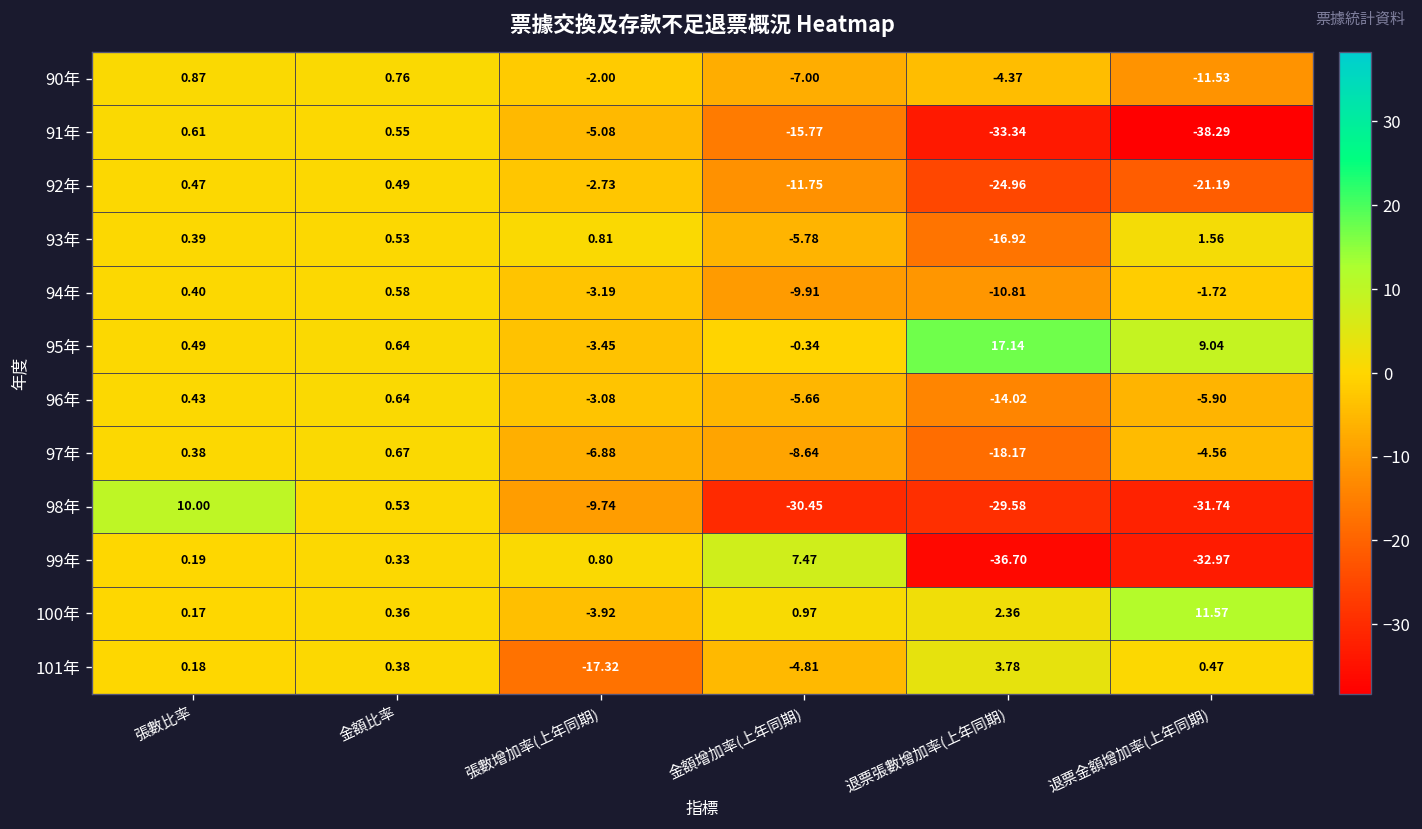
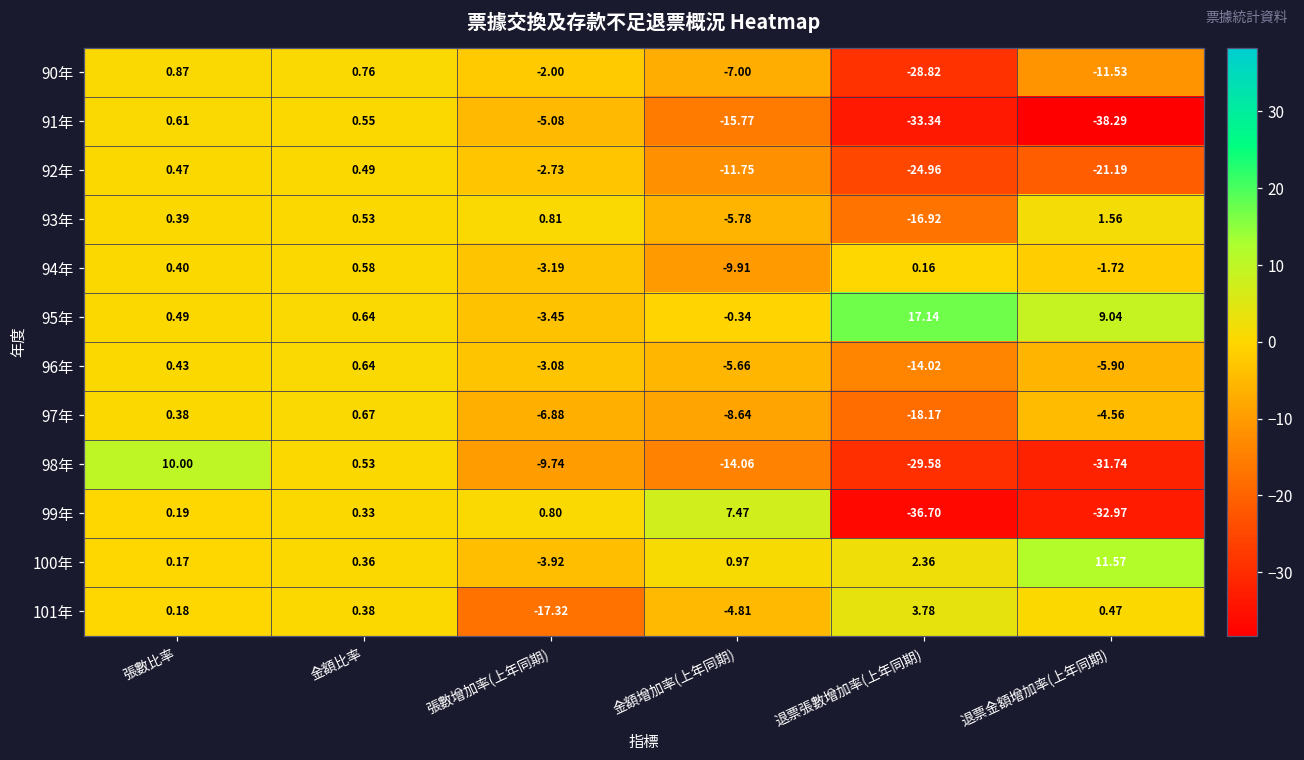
  {
    "90年": {
      "張數比率": 0.87,
      "金額比率": 0.76,
      "張數增加率(上年同期)": -2.00,
      "金額增加率(上年同期)": -7.00,
-     "退票張數增加率(上年同期)": -4.37,
+     "退票張數增加率(上年同期)": -28.82,
      "退票金額增加率(上年同期)": -11.53
    },
    "91年": {
      "張數比率": 0.61,
      "金額比率": 0.55,
      "張數增加率(上年同期)": -5.08,
      "金額增加率(上年同期)": -15.77,
      "退票張數增加率(上年同期)": -33.34,
      "退票金額增加率(上年同期)": -38.29
    },
    "92年": {
      "張數比率": 0.47,
      "金額比率": 0.49,
      "張數增加率(上年同期)": -2.73,
      "金額增加率(上年同期)": -11.75,
      "退票張數增加率(上年同期)": -24.96,
      "退票金額增加率(上年同期)": -21.19
    },
    "93年": {
      "張數比率": 0.39,
      "金額比率": 0.53,
      "張數增加率(上年同期)": 0.81,
      "金額增加率(上年同期)": -5.78,
      "退票張數增加率(上年同期)": -16.92,
      "退票金額增加率(上年同期)": 1.56
    },
    "94年": {
      "張數比率": 0.40,
      "金額比率": 0.58,
      "張數增加率(上年同期)": -3.19,
      "金額增加率(上年同期)": -9.91,
-     "退票張數增加率(上年同期)": -10.81,
+     "退票張數增加率(上年同期)": 0.16,
      "退票金額增加率(上年同期)": -1.72
    },
    "95年": {
      "張數比率": 0.49,
      "金額比率": 0.64,
      "張數增加率(上年同期)": -3.45,
      "金額增加率(上年同期)": -0.34,
      "退票張數增加率(上年同期)": 17.14,
      "退票金額增加率(上年同期)": 9.04
    },
    "96年": {
      "張數比率": 0.43,
      "金額比率": 0.64,
      "張數增加率(上年同期)": -3.08,
      "金額增加率(上年同期)": -5.66,
      "退票張數增加率(上年同期)": -14.02,
      "退票金額增加率(上年同期)": -5.90
    },
    "97年": {
      "張數比率": 0.38,
      "金額比率": 0.67,
      "張數增加率(上年同期)": -6.88,
      "金額增加率(上年同期)": -8.64,
      "退票張數增加率(上年同期)": -18.17,
      "退票金額增加率(上年同期)": -4.56
    },
    "98年": {
      "張數比率": 10.00,
      "金額比率": 0.53,
      "張數增加率(上年同期)": -9.74,
-     "金額增加率(上年同期)": -30.45,
+     "金額增加率(上年同期)": -14.06,
      "退票張數增加率(上年同期)": -29.58,
      "退票金額增加率(上年同期)": -31.74
    },
    "99年": {
      "張數比率": 0.19,
      "金額比率": 0.33,
      "張數增加率(上年同期)": 0.80,
      "金額增加率(上年同期)": 7.47,
      "退票張數增加率(上年同期)": -36.70,
      "退票金額增加率(上年同期)": -32.97
    },
    "100年": {
      "張數比率": 0.17,
      "金額比率": 0.36,
      "張數增加率(上年同期)": -3.92,
      "金額增加率(上年同期)": 0.97,
      "退票張數增加率(上年同期)": 2.36,
      "退票金額增加率(上年同期)": 11.57
    },
    "101年": {
      "張數比率": 0.18,
      "金額比率": 0.38,
      "張數增加率(上年同期)": -17.32,
      "金額增加率(上年同期)": -4.81,
      "退票張數增加率(上年同期)": 3.78,
      "退票金額增加率(上年同期)": 0.47
    }
  }
